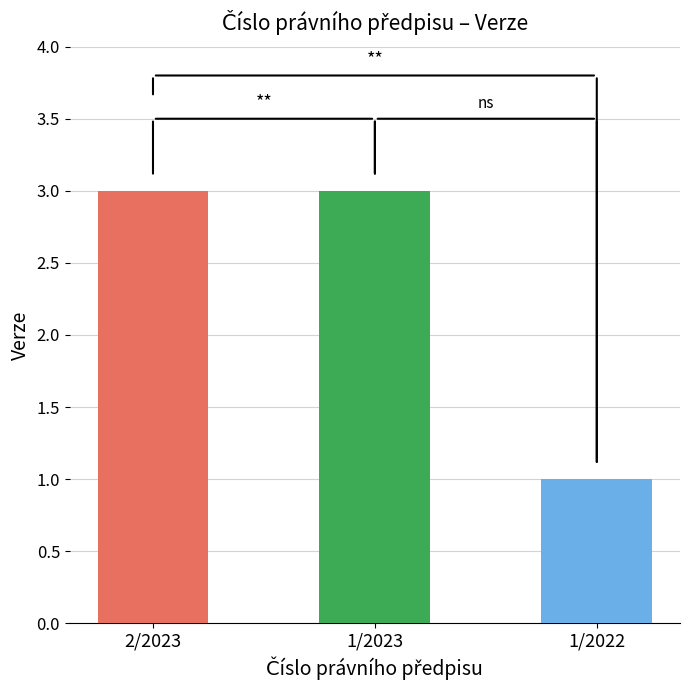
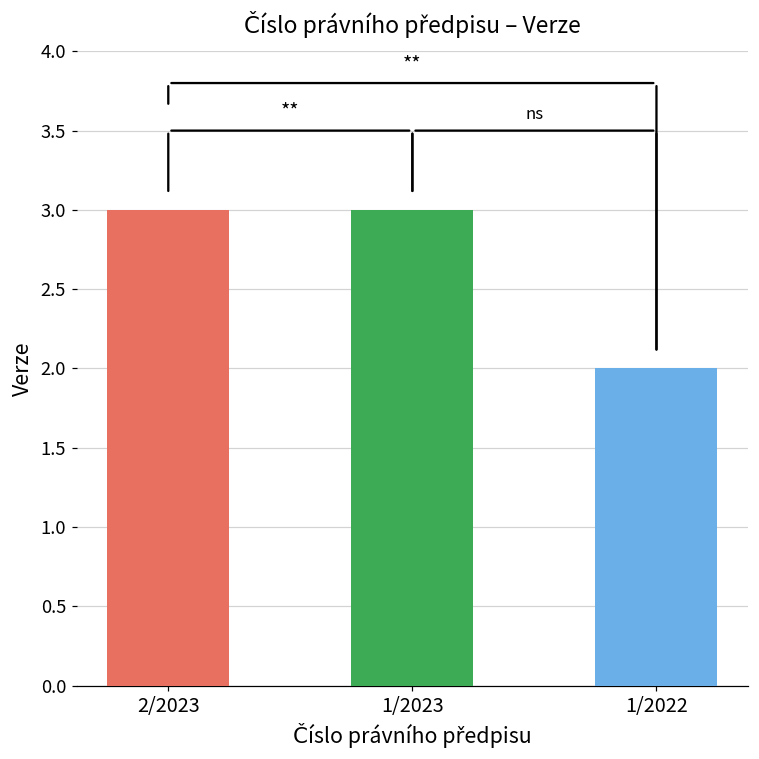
  {
    "2/2023": 3,
    "1/2023": 3,
-   "1/2022": 1
+   "1/2022": 2
  }
